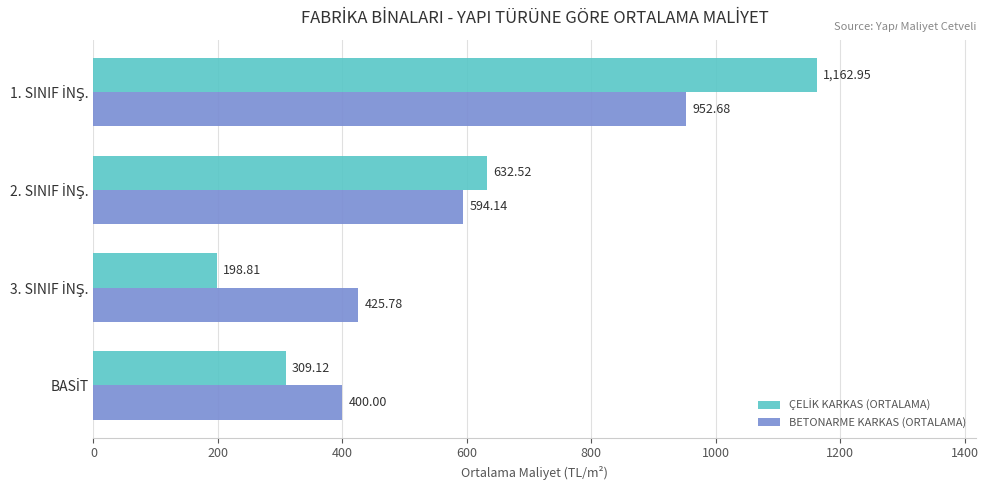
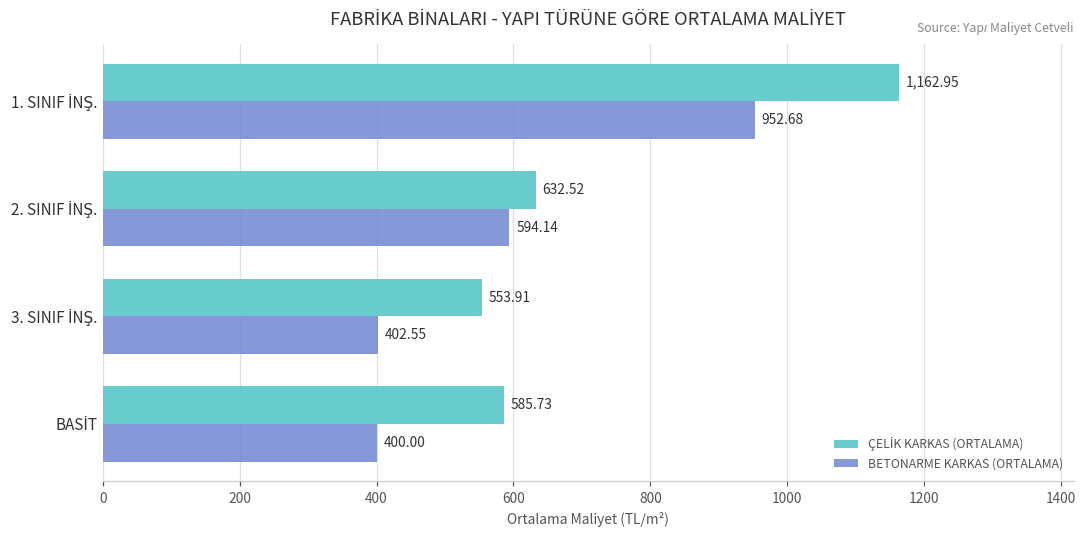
  {
    "ÇELİK KARKAS (ORTALAMA)": {
      "1. SINIF İNŞ.": "1,162.95",
      "2. SINIF İNŞ.": "632.52",
-     "3. SINIF İNŞ.": "198.81",
-     "BASİT": "309.12"
+     "3. SINIF İNŞ.": "553.91",
+     "BASİT": "585.73"
    },
    "BETONARME KARKAS (ORTALAMA)": {
      "1. SINIF İNŞ.": "952.68",
      "2. SINIF İNŞ.": "594.14",
-     "3. SINIF İNŞ.": "425.78",
+     "3. SINIF İNŞ.": "402.55",
      "BASİT": "400.00"
    }
  }
